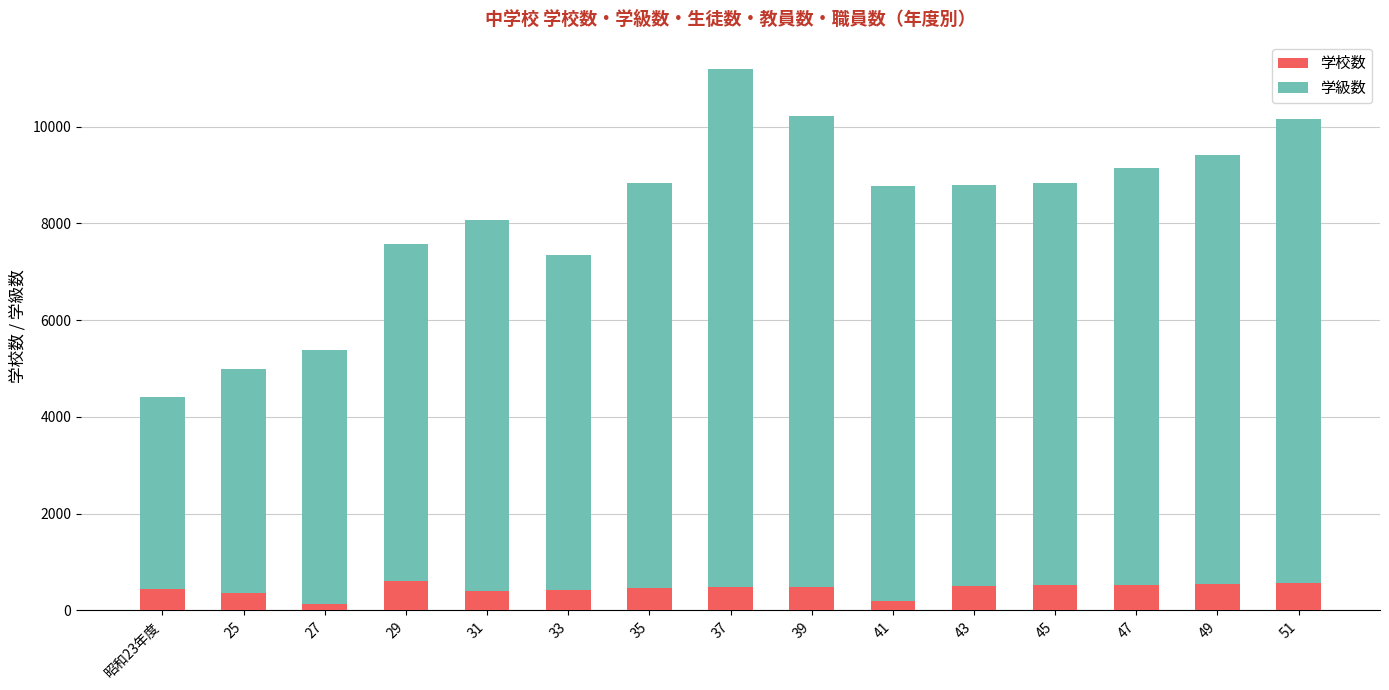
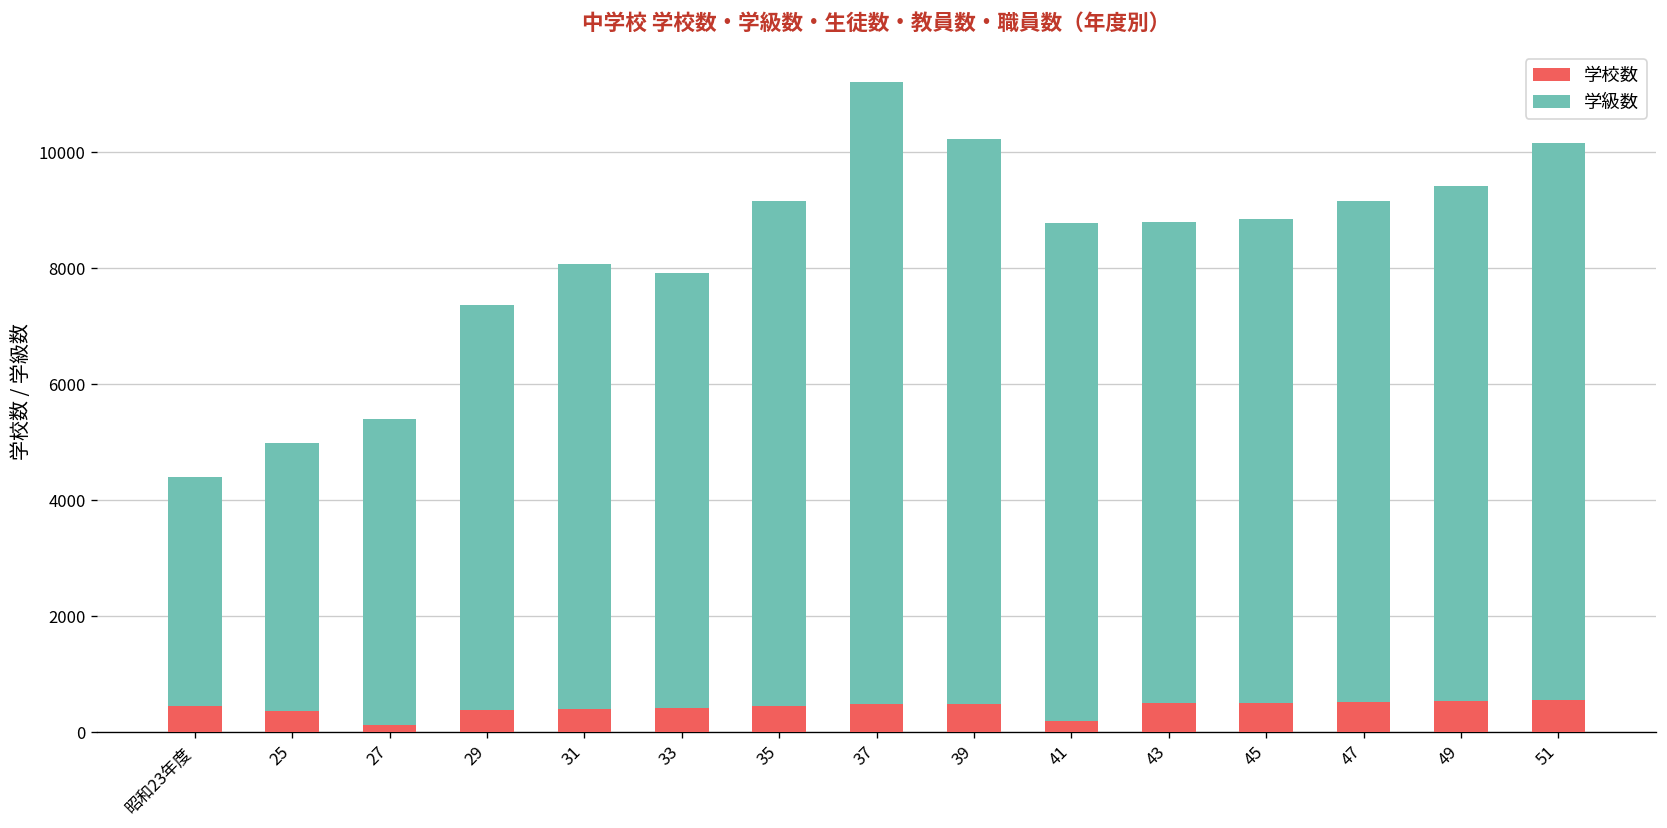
  {
    "学校数": {
      "昭和23年度": 400,
      "25": 400,
      "27": 100,
-     "29": 600,
+     "29": 400,
      "31": 400,
      "33": 400,
      "35": 500,
      "37": 500,
      "39": 500,
      "41": 200,
      "43": 500,
      "45": 500,
      "47": 500,
      "49": 500,
      "51": 600
    },
    "学級数": {
      "昭和23年度": 4000,
      "25": 4600,
      "27": 5300,
      "29": 7000,
      "31": 7700,
-     "33": 6900,
-     "35": 8400,
+     "33": 7500,
+     "35": 8700,
      "37": 10700,
      "39": 9700,
      "41": 8600,
      "43": 8300,
      "45": 8300,
      "47": 8600,
      "49": 8900,
      "51": 9600
    }
  }
